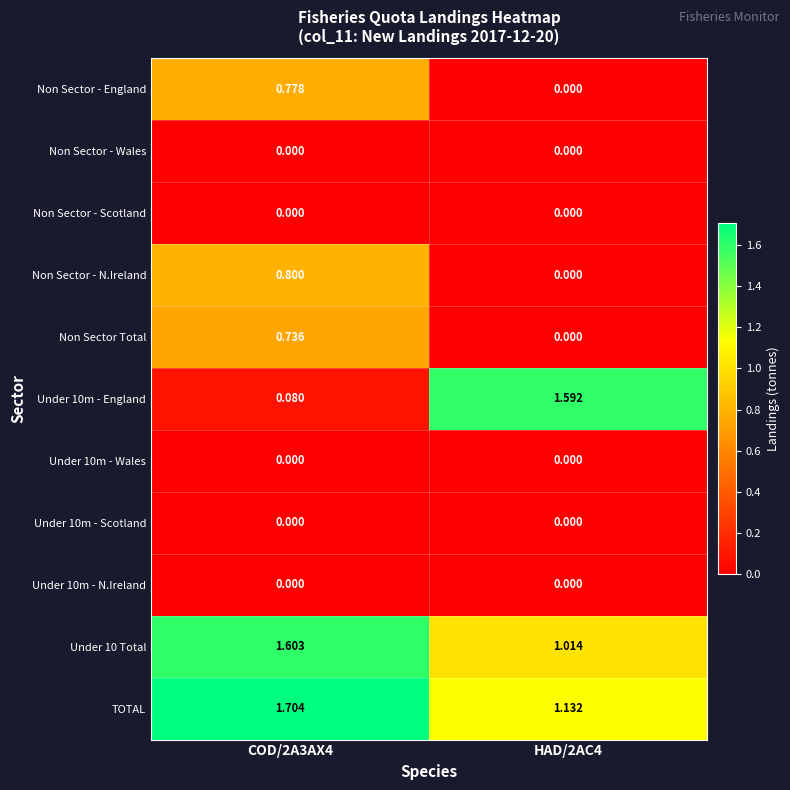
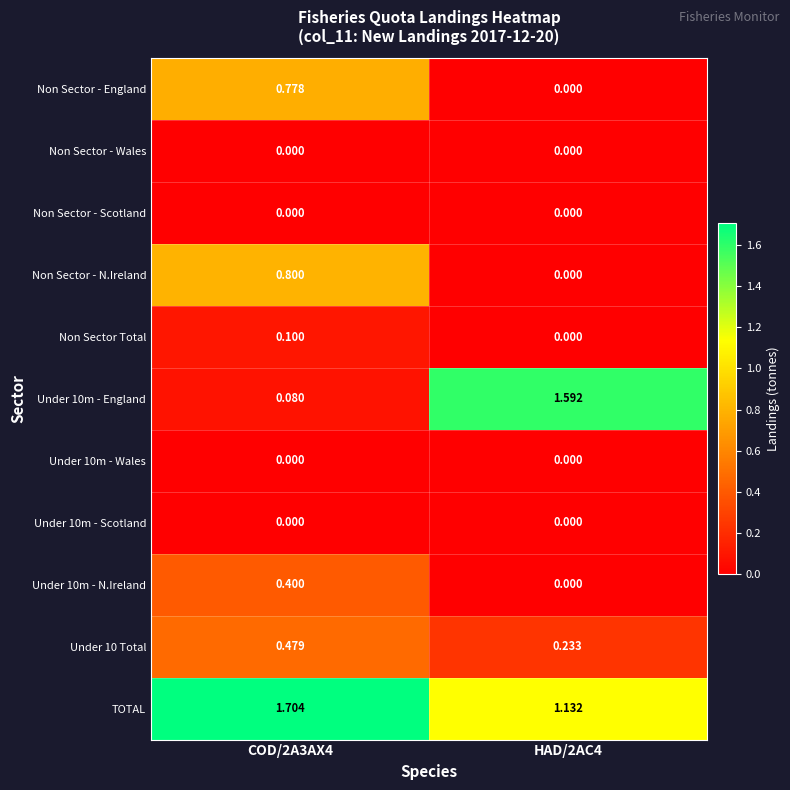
  {
    "Non Sector - England": {
      "COD/2A3AX4": 0.778,
      "HAD/2AC4": 0.000
    },
    "Non Sector - Wales": {
      "COD/2A3AX4": 0.000,
      "HAD/2AC4": 0.000
    },
    "Non Sector - Scotland": {
      "COD/2A3AX4": 0.000,
      "HAD/2AC4": 0.000
    },
    "Non Sector - N.Ireland": {
      "COD/2A3AX4": 0.800,
      "HAD/2AC4": 0.000
    },
    "Non Sector Total": {
-     "COD/2A3AX4": 0.736,
+     "COD/2A3AX4": 0.100,
      "HAD/2AC4": 0.000
    },
    "Under 10m - England": {
      "COD/2A3AX4": 0.080,
      "HAD/2AC4": 1.592
    },
    "Under 10m - Wales": {
      "COD/2A3AX4": 0.000,
      "HAD/2AC4": 0.000
    },
    "Under 10m - Scotland": {
      "COD/2A3AX4": 0.000,
      "HAD/2AC4": 0.000
    },
    "Under 10m - N.Ireland": {
-     "COD/2A3AX4": 0.000,
+     "COD/2A3AX4": 0.400,
      "HAD/2AC4": 0.000
    },
    "Under 10 Total": {
-     "COD/2A3AX4": 1.603,
-     "HAD/2AC4": 1.014
+     "COD/2A3AX4": 0.479,
+     "HAD/2AC4": 0.233
    },
    "TOTAL": {
      "COD/2A3AX4": 1.704,
      "HAD/2AC4": 1.132
    }
  }
